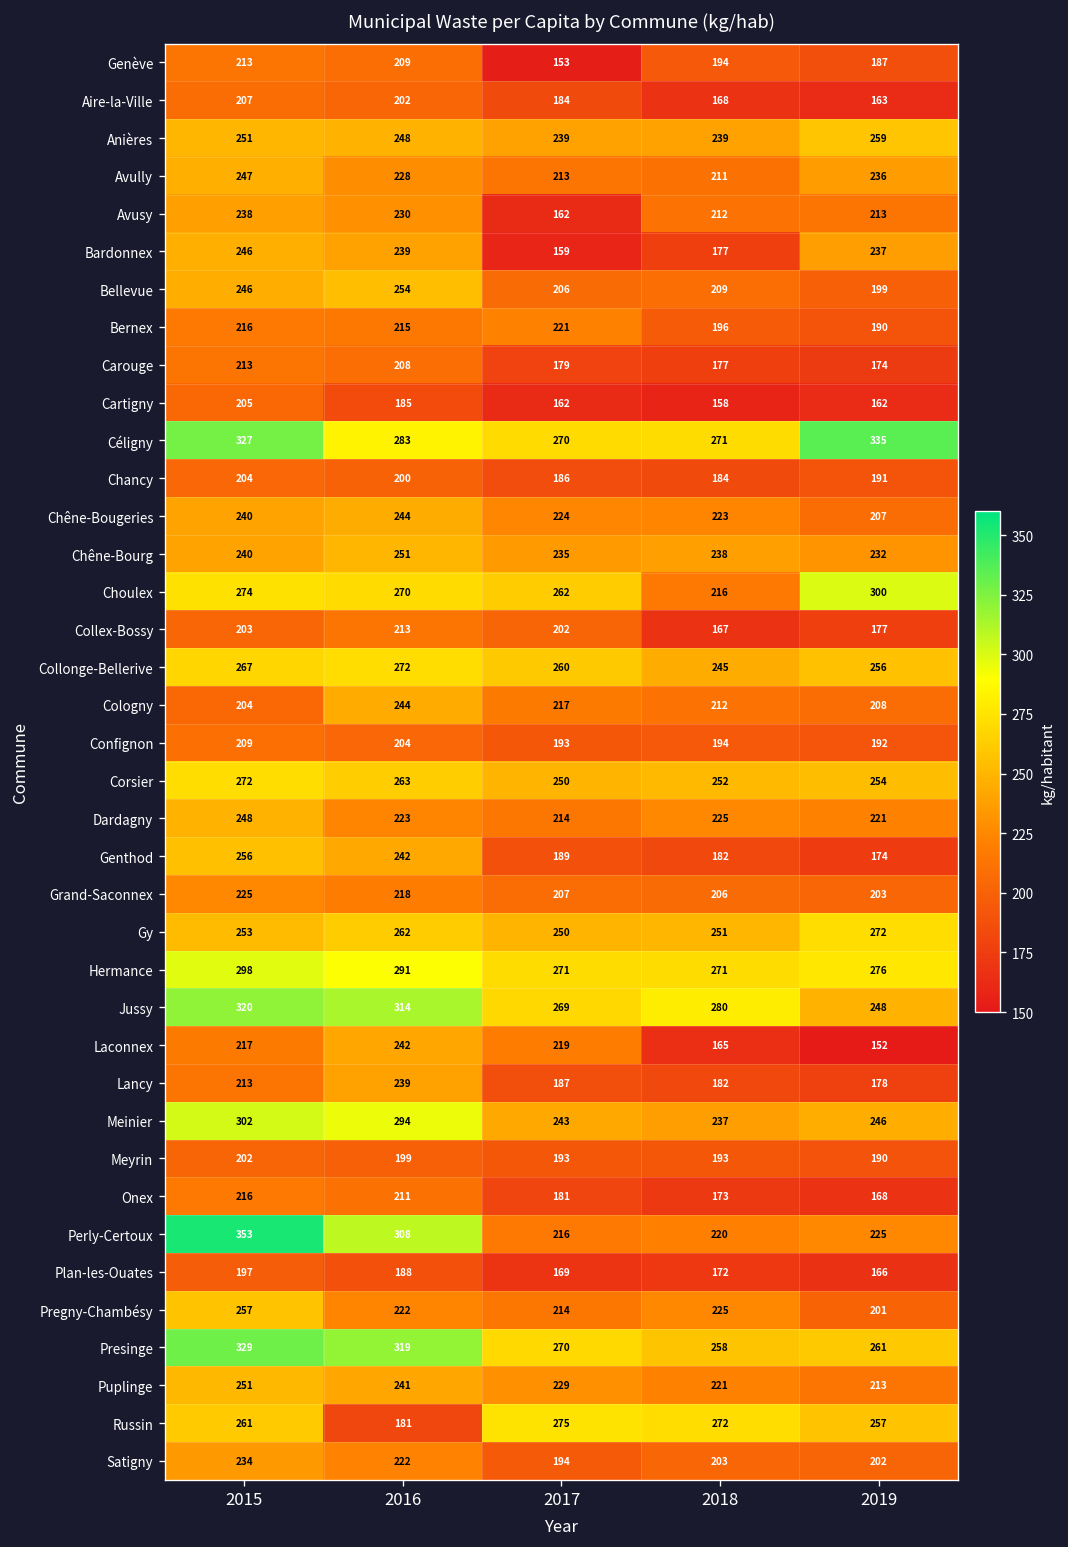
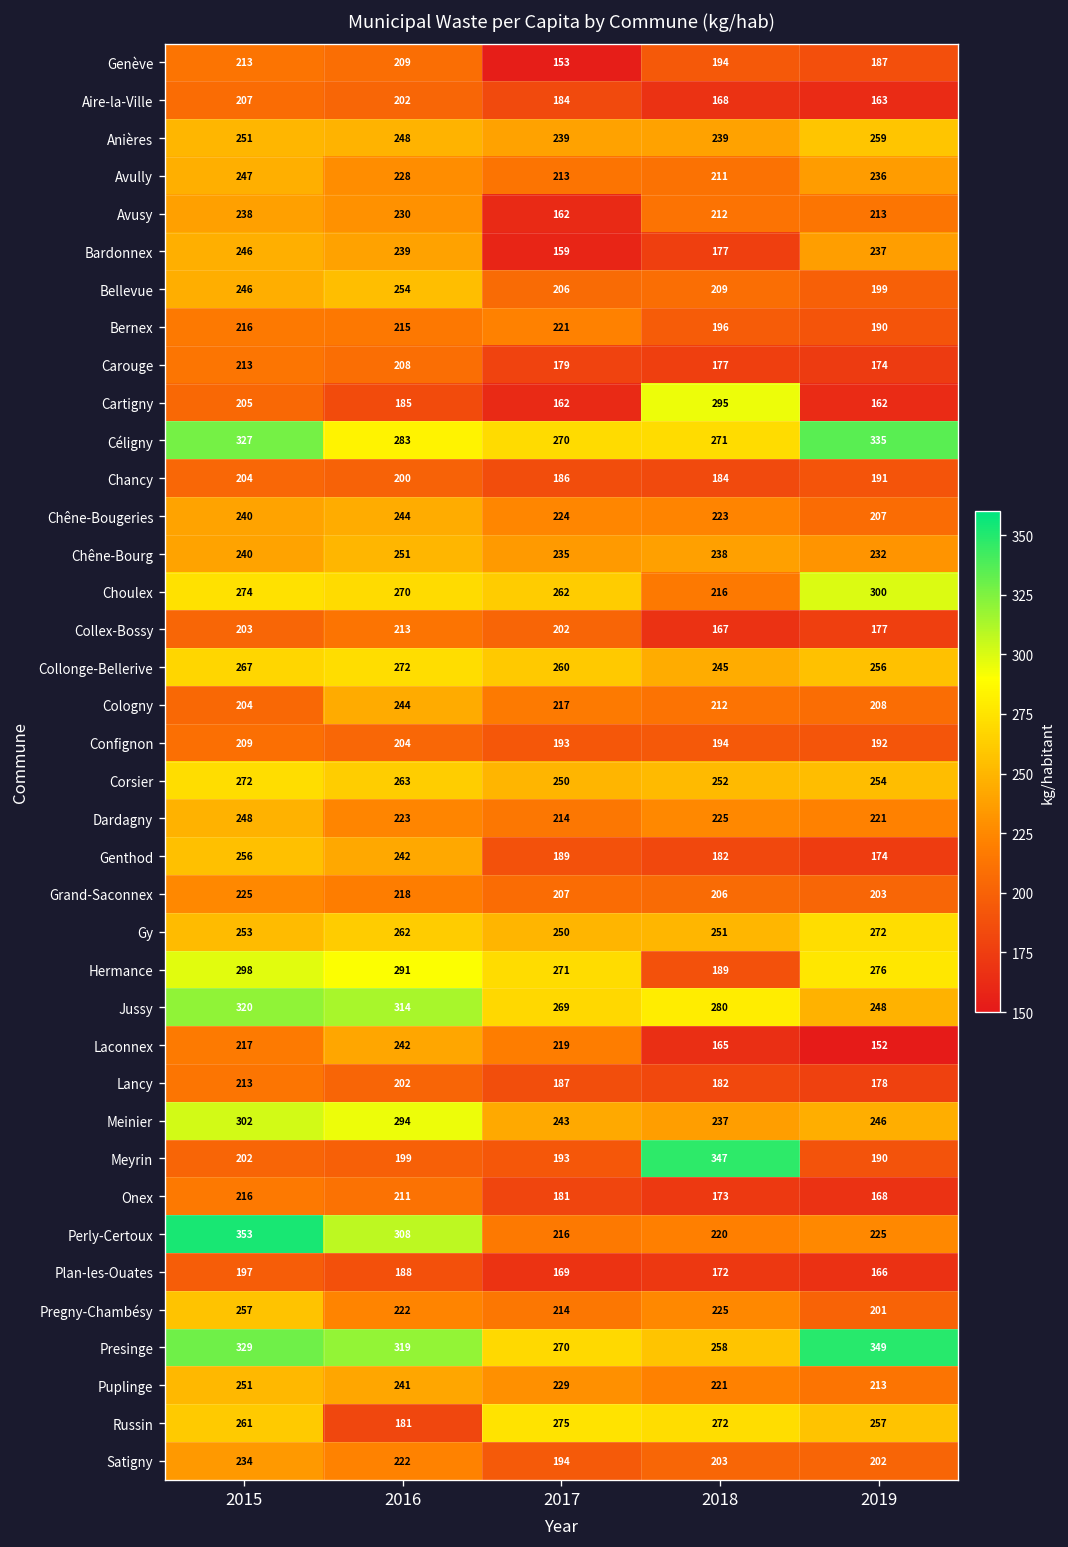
  {
    "Genève": {
      "2015": 213,
      "2016": 209,
      "2017": 153,
      "2018": 194,
      "2019": 187
    },
    "Aire-la-Ville": {
      "2015": 207,
      "2016": 202,
      "2017": 184,
      "2018": 168,
      "2019": 163
    },
    "Anières": {
      "2015": 251,
      "2016": 248,
      "2017": 239,
      "2018": 239,
      "2019": 259
    },
    "Avully": {
      "2015": 247,
      "2016": 228,
      "2017": 213,
      "2018": 211,
      "2019": 236
    },
    "Avusy": {
      "2015": 238,
      "2016": 230,
      "2017": 162,
      "2018": 212,
      "2019": 213
    },
    "Bardonnex": {
      "2015": 246,
      "2016": 239,
      "2017": 159,
      "2018": 177,
      "2019": 237
    },
    "Bellevue": {
      "2015": 246,
      "2016": 254,
      "2017": 206,
      "2018": 209,
      "2019": 199
    },
    "Bernex": {
      "2015": 216,
      "2016": 215,
      "2017": 221,
      "2018": 196,
      "2019": 190
    },
    "Carouge": {
      "2015": 213,
      "2016": 208,
      "2017": 179,
      "2018": 177,
      "2019": 174
    },
    "Cartigny": {
      "2015": 205,
      "2016": 185,
      "2017": 162,
-     "2018": 158,
+     "2018": 295,
      "2019": 162
    },
    "Céligny": {
      "2015": 327,
      "2016": 283,
      "2017": 270,
      "2018": 271,
      "2019": 335
    },
    "Chancy": {
      "2015": 204,
      "2016": 200,
      "2017": 186,
      "2018": 184,
      "2019": 191
    },
    "Chêne-Bougeries": {
      "2015": 240,
      "2016": 244,
      "2017": 224,
      "2018": 223,
      "2019": 207
    },
    "Chêne-Bourg": {
      "2015": 240,
      "2016": 251,
      "2017": 235,
      "2018": 238,
      "2019": 232
    },
    "Choulex": {
      "2015": 274,
      "2016": 270,
      "2017": 262,
      "2018": 216,
      "2019": 300
    },
    "Collex-Bossy": {
      "2015": 203,
      "2016": 213,
      "2017": 202,
      "2018": 167,
      "2019": 177
    },
    "Collonge-Bellerive": {
      "2015": 267,
      "2016": 272,
      "2017": 260,
      "2018": 245,
      "2019": 256
    },
    "Cologny": {
      "2015": 204,
      "2016": 244,
      "2017": 217,
      "2018": 212,
      "2019": 208
    },
    "Confignon": {
      "2015": 209,
      "2016": 204,
      "2017": 193,
      "2018": 194,
      "2019": 192
    },
    "Corsier": {
      "2015": 272,
      "2016": 263,
      "2017": 250,
      "2018": 252,
      "2019": 254
    },
    "Dardagny": {
      "2015": 248,
      "2016": 223,
      "2017": 214,
      "2018": 225,
      "2019": 221
    },
    "Genthod": {
      "2015": 256,
      "2016": 242,
      "2017": 189,
      "2018": 182,
      "2019": 174
    },
    "Grand-Saconnex": {
      "2015": 225,
      "2016": 218,
      "2017": 207,
      "2018": 206,
      "2019": 203
    },
    "Gy": {
      "2015": 253,
      "2016": 262,
      "2017": 250,
      "2018": 251,
      "2019": 272
    },
    "Hermance": {
      "2015": 298,
      "2016": 291,
      "2017": 271,
-     "2018": 271,
+     "2018": 189,
      "2019": 276
    },
    "Jussy": {
      "2015": 320,
      "2016": 314,
      "2017": 269,
      "2018": 280,
      "2019": 248
    },
    "Laconnex": {
      "2015": 217,
      "2016": 242,
      "2017": 219,
      "2018": 165,
      "2019": 152
    },
    "Lancy": {
      "2015": 213,
-     "2016": 239,
+     "2016": 202,
      "2017": 187,
      "2018": 182,
      "2019": 178
    },
    "Meinier": {
      "2015": 302,
      "2016": 294,
      "2017": 243,
      "2018": 237,
      "2019": 246
    },
    "Meyrin": {
      "2015": 202,
      "2016": 199,
      "2017": 193,
-     "2018": 193,
+     "2018": 347,
      "2019": 190
    },
    "Onex": {
      "2015": 216,
      "2016": 211,
      "2017": 181,
      "2018": 173,
      "2019": 168
    },
    "Perly-Certoux": {
      "2015": 353,
      "2016": 308,
      "2017": 216,
      "2018": 220,
      "2019": 225
    },
    "Plan-les-Ouates": {
      "2015": 197,
      "2016": 188,
      "2017": 169,
      "2018": 172,
      "2019": 166
    },
    "Pregny-Chambésy": {
      "2015": 257,
      "2016": 222,
      "2017": 214,
      "2018": 225,
      "2019": 201
    },
    "Presinge": {
      "2015": 329,
      "2016": 319,
      "2017": 270,
      "2018": 258,
-     "2019": 261
+     "2019": 349
    },
    "Puplinge": {
      "2015": 251,
      "2016": 241,
      "2017": 229,
      "2018": 221,
      "2019": 213
    },
    "Russin": {
      "2015": 261,
      "2016": 181,
      "2017": 275,
      "2018": 272,
      "2019": 257
    },
    "Satigny": {
      "2015": 234,
      "2016": 222,
      "2017": 194,
      "2018": 203,
      "2019": 202
    }
  }
